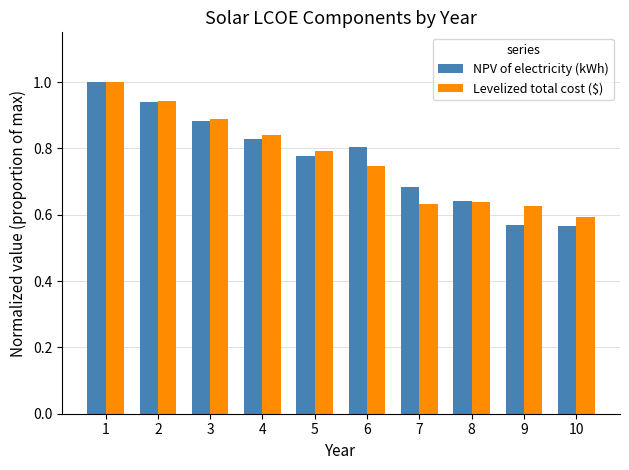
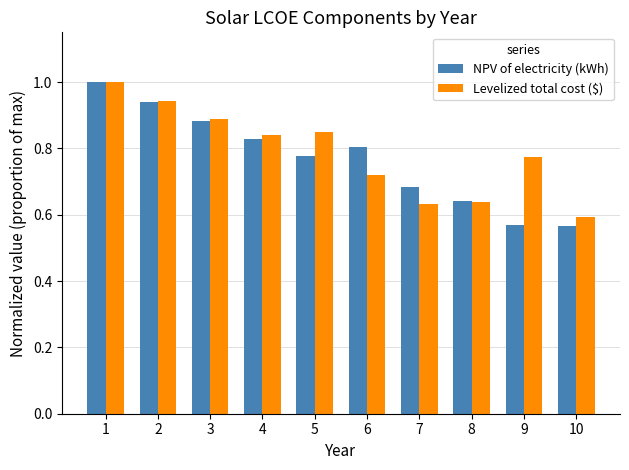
  {
    "NPV of electricity (kWh)": {
      "1": 1.00,
      "2": 0.94,
      "3": 0.88,
      "4": 0.83,
      "5": 0.78,
      "6": 0.80,
      "7": 0.68,
      "8": 0.64,
      "9": 0.57,
      "10": 0.57
    },
    "Levelized total cost ($)": {
      "1": 1.00,
      "2": 0.94,
      "3": 0.89,
      "4": 0.84,
-     "5": 0.79,
-     "6": 0.75,
+     "5": 0.85,
+     "6": 0.72,
      "7": 0.63,
      "8": 0.64,
-     "9": 0.63,
+     "9": 0.77,
      "10": 0.59
    }
  }
